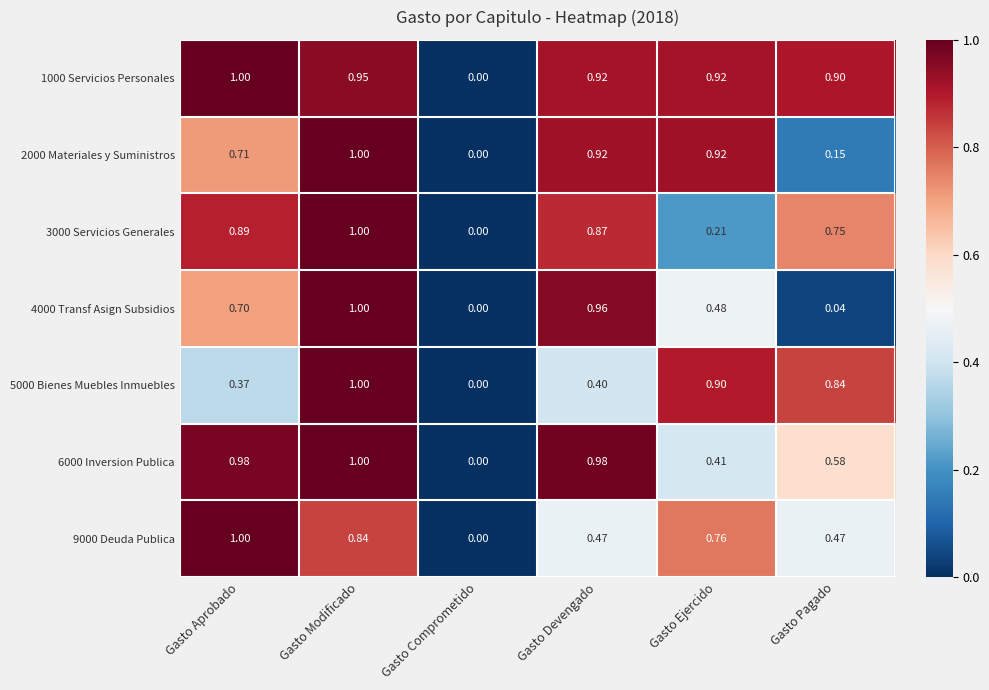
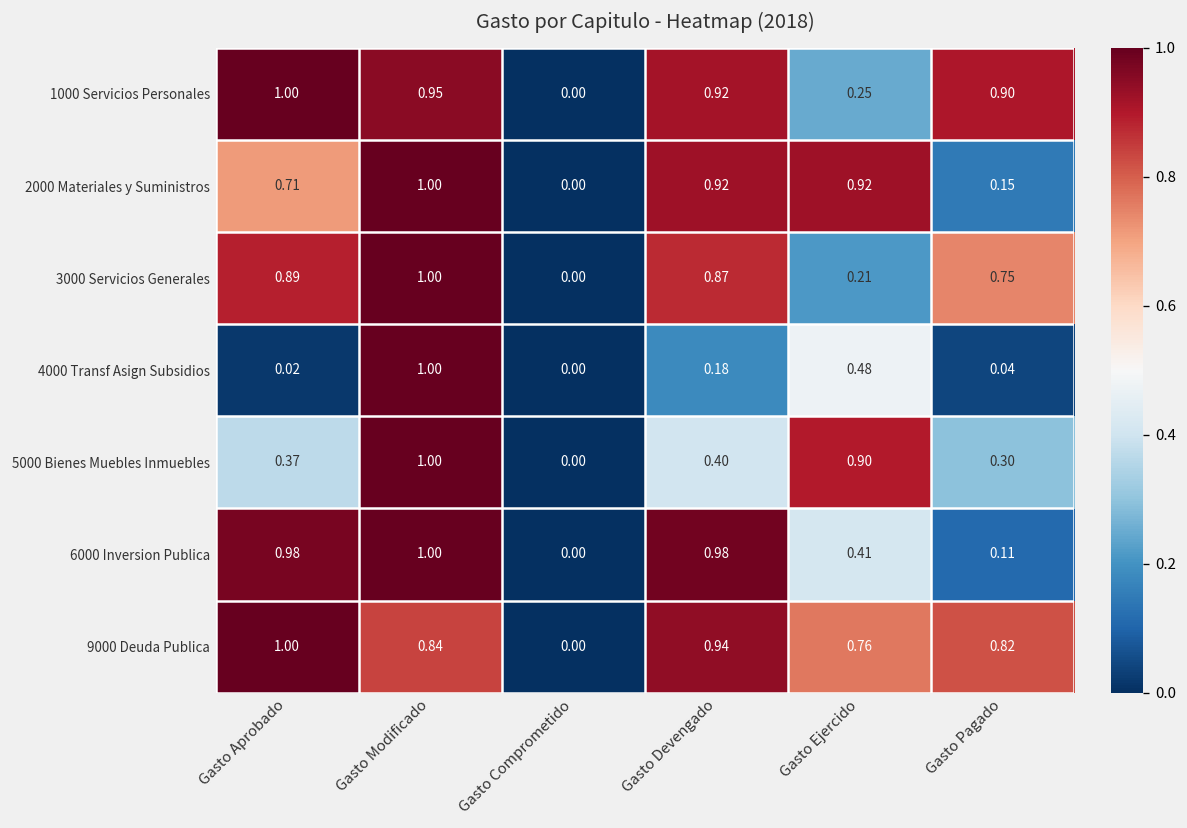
  {
    "1000 Servicios Personales": {
      "Gasto Aprobado": 1.00,
      "Gasto Modificado": 0.95,
      "Gasto Comprometido": 0.00,
      "Gasto Devengado": 0.92,
-     "Gasto Ejercido": 0.92,
+     "Gasto Ejercido": 0.25,
      "Gasto Pagado": 0.90
    },
    "2000 Materiales y Suministros": {
      "Gasto Aprobado": 0.71,
      "Gasto Modificado": 1.00,
      "Gasto Comprometido": 0.00,
      "Gasto Devengado": 0.92,
      "Gasto Ejercido": 0.92,
      "Gasto Pagado": 0.15
    },
    "3000 Servicios Generales": {
      "Gasto Aprobado": 0.89,
      "Gasto Modificado": 1.00,
      "Gasto Comprometido": 0.00,
      "Gasto Devengado": 0.87,
      "Gasto Ejercido": 0.21,
      "Gasto Pagado": 0.75
    },
    "4000 Transf Asign Subsidios": {
-     "Gasto Aprobado": 0.70,
+     "Gasto Aprobado": 0.02,
      "Gasto Modificado": 1.00,
      "Gasto Comprometido": 0.00,
-     "Gasto Devengado": 0.96,
+     "Gasto Devengado": 0.18,
      "Gasto Ejercido": 0.48,
      "Gasto Pagado": 0.04
    },
    "5000 Bienes Muebles Inmuebles": {
      "Gasto Aprobado": 0.37,
      "Gasto Modificado": 1.00,
      "Gasto Comprometido": 0.00,
      "Gasto Devengado": 0.40,
      "Gasto Ejercido": 0.90,
-     "Gasto Pagado": 0.84
+     "Gasto Pagado": 0.30
    },
    "6000 Inversion Publica": {
      "Gasto Aprobado": 0.98,
      "Gasto Modificado": 1.00,
      "Gasto Comprometido": 0.00,
      "Gasto Devengado": 0.98,
      "Gasto Ejercido": 0.41,
-     "Gasto Pagado": 0.58
+     "Gasto Pagado": 0.11
    },
    "9000 Deuda Publica": {
      "Gasto Aprobado": 1.00,
      "Gasto Modificado": 0.84,
      "Gasto Comprometido": 0.00,
-     "Gasto Devengado": 0.47,
+     "Gasto Devengado": 0.94,
      "Gasto Ejercido": 0.76,
-     "Gasto Pagado": 0.47
+     "Gasto Pagado": 0.82
    }
  }
